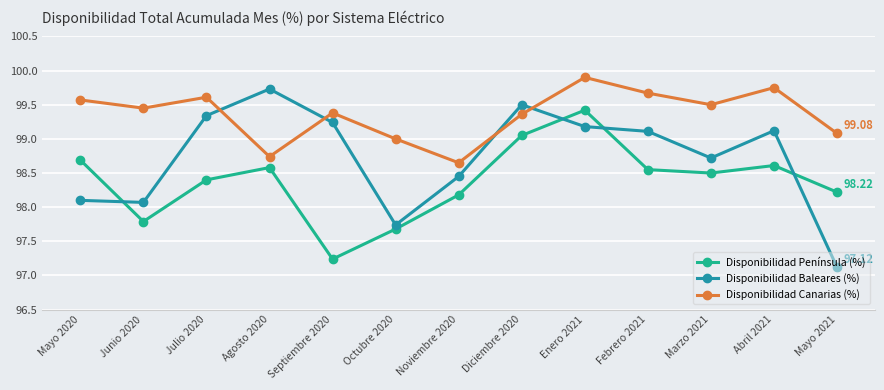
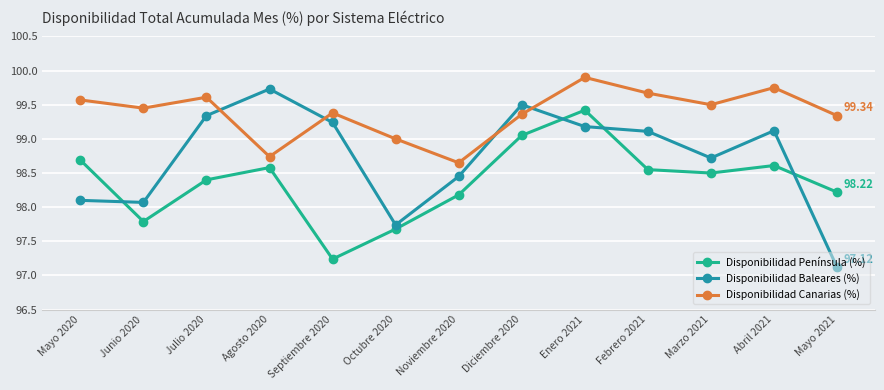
  {
    "Disponibilidad Canarias (%)": {
-     "Mayo 2021": 99.08
+     "Mayo 2021": 99.34
    }
  }
